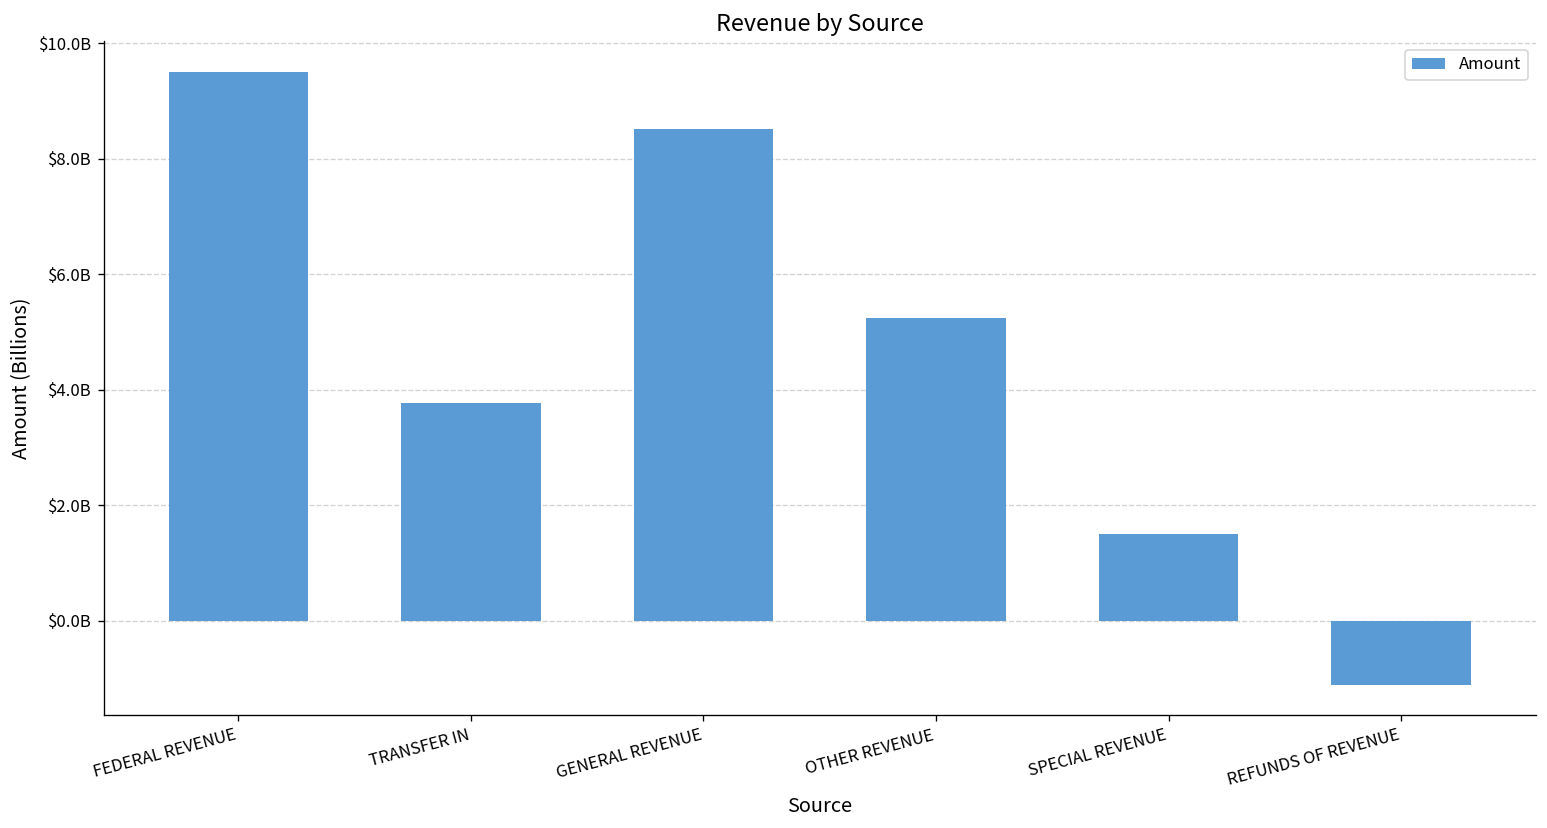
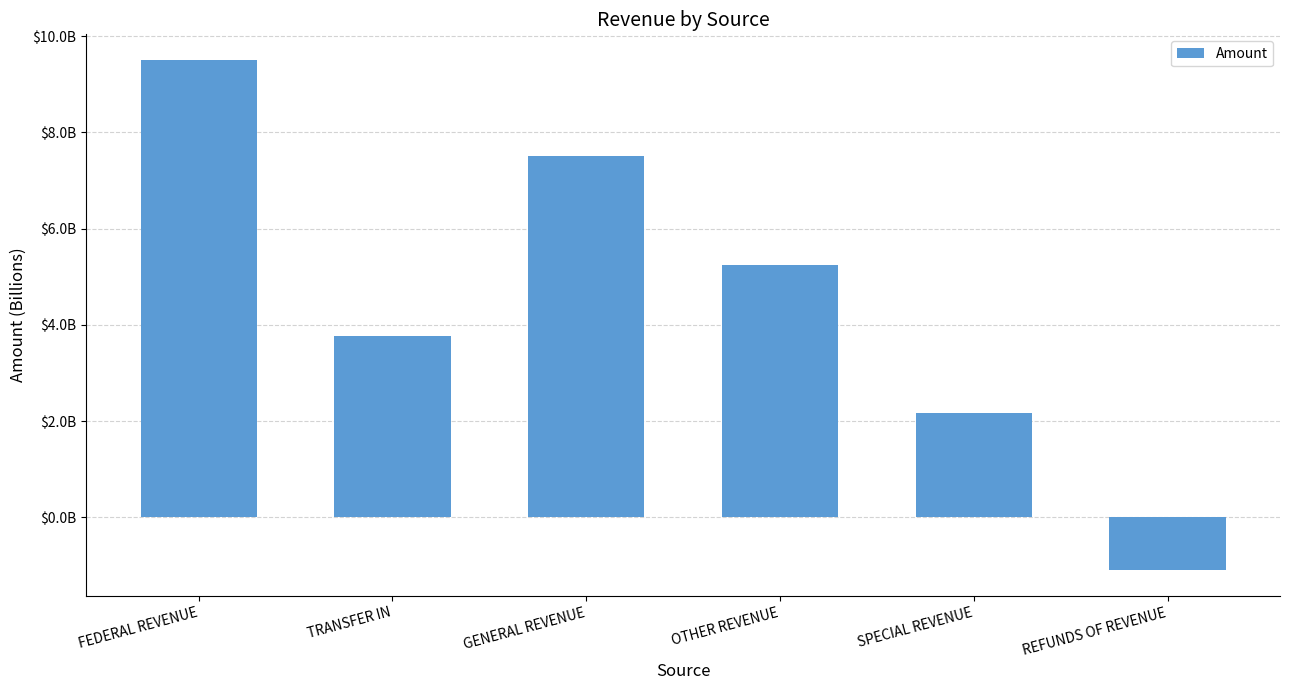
  {
    "FEDERAL REVENUE": "$9500000000",
    "TRANSFER IN": "$3800000000",
-   "GENERAL REVENUE": "$8500000000",
+   "GENERAL REVENUE": "$7500000000",
    "OTHER REVENUE": "$5200000000",
-   "SPECIAL REVENUE": "$1500000000",
+   "SPECIAL REVENUE": "$2200000000",
    "REFUNDS OF REVENUE": "$-1100000000"
  }
